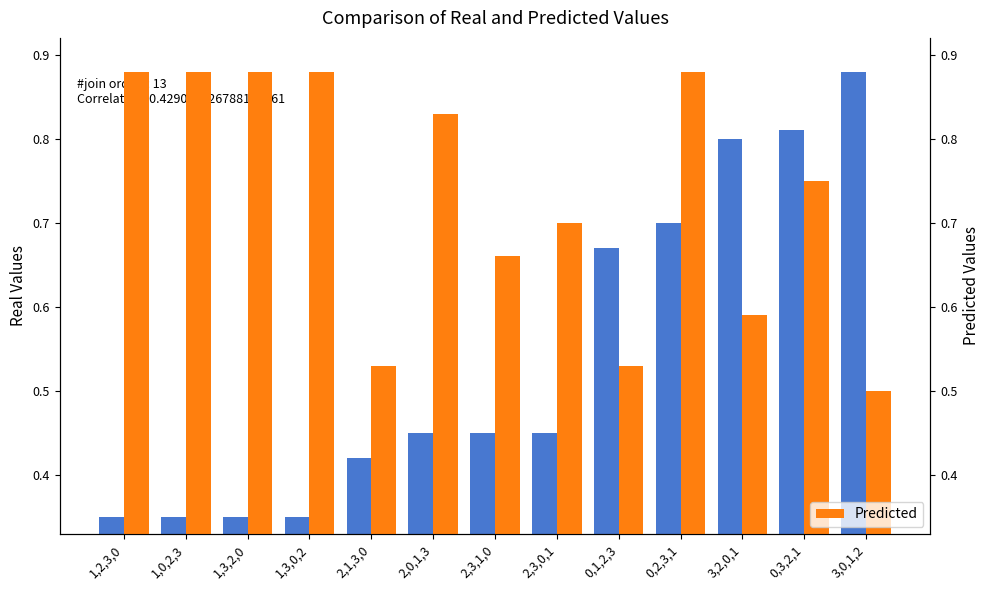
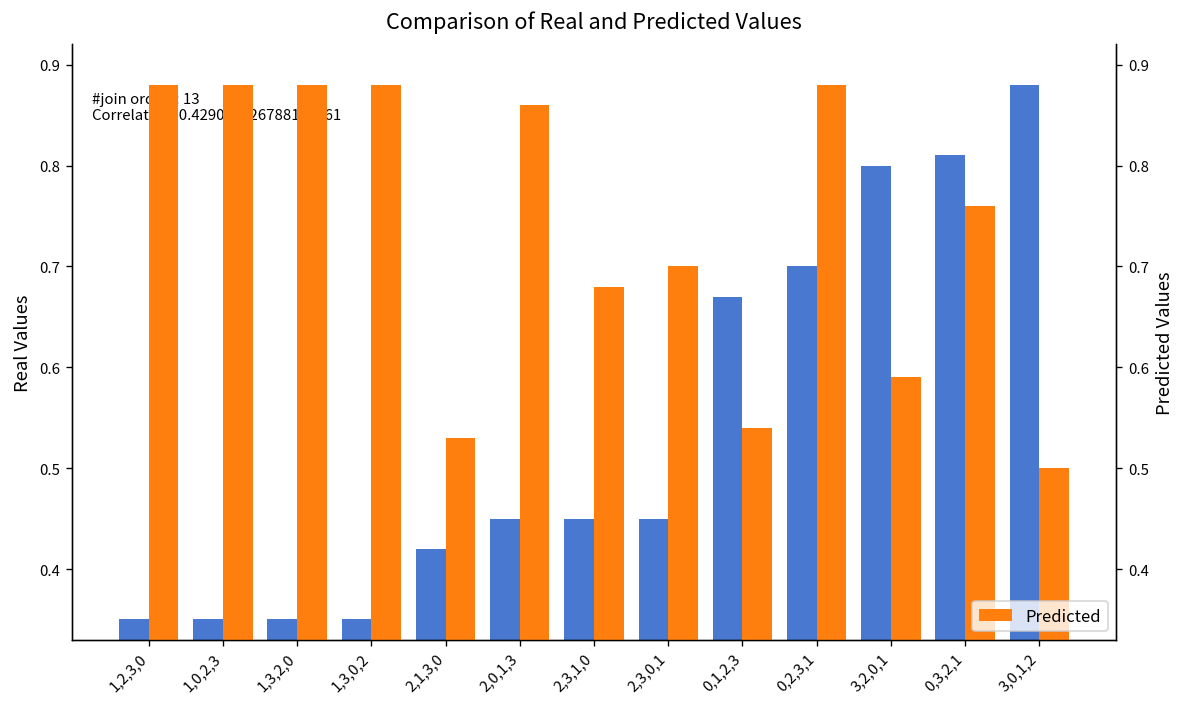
  {
    "Predicted": {
      "1,3,0,2": 0.88,
      "2,1,3,0": 0.53,
-     "2,0,1,3": 0.83,
-     "2,3,1,0": 0.66,
+     "2,0,1,3": 0.86,
+     "2,3,1,0": 0.68,
      "2,3,0,1": 0.70,
-     "0,1,2,3": 0.53,
+     "0,1,2,3": 0.54,
      "0,2,3,1": 0.88,
      "3,2,0,1": 0.59,
-     "0,3,2,1": 0.75,
+     "0,3,2,1": 0.76,
      "3,0,1,2": 0.50
    }
  }
